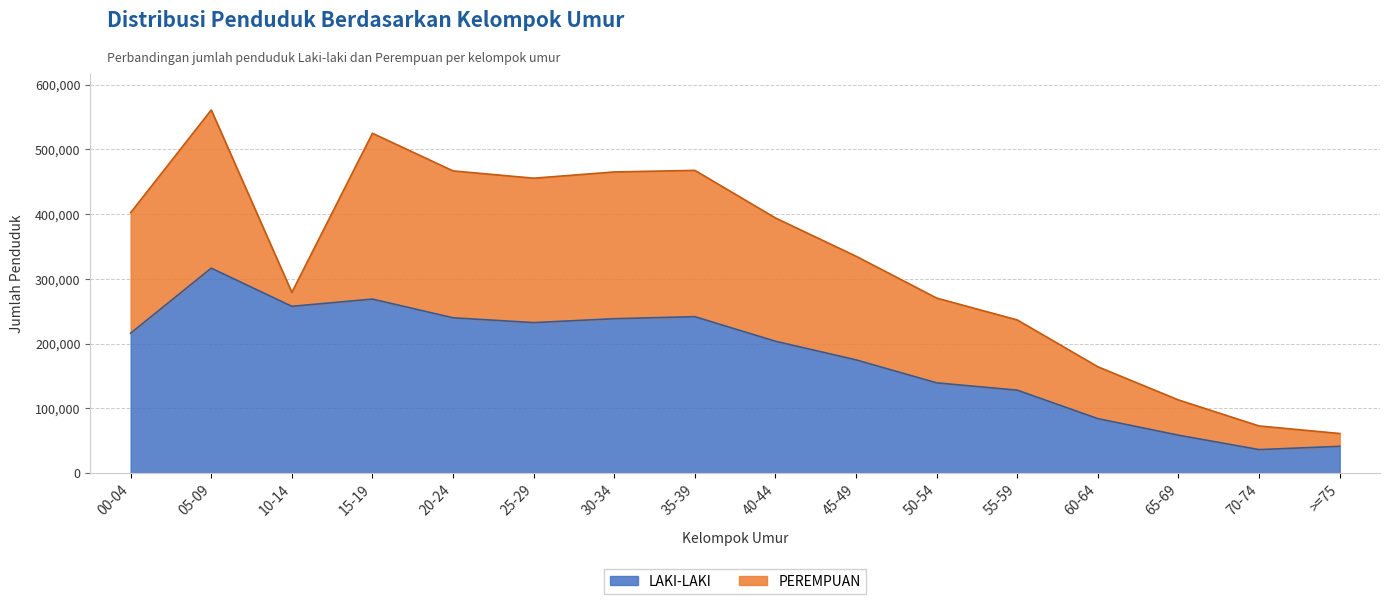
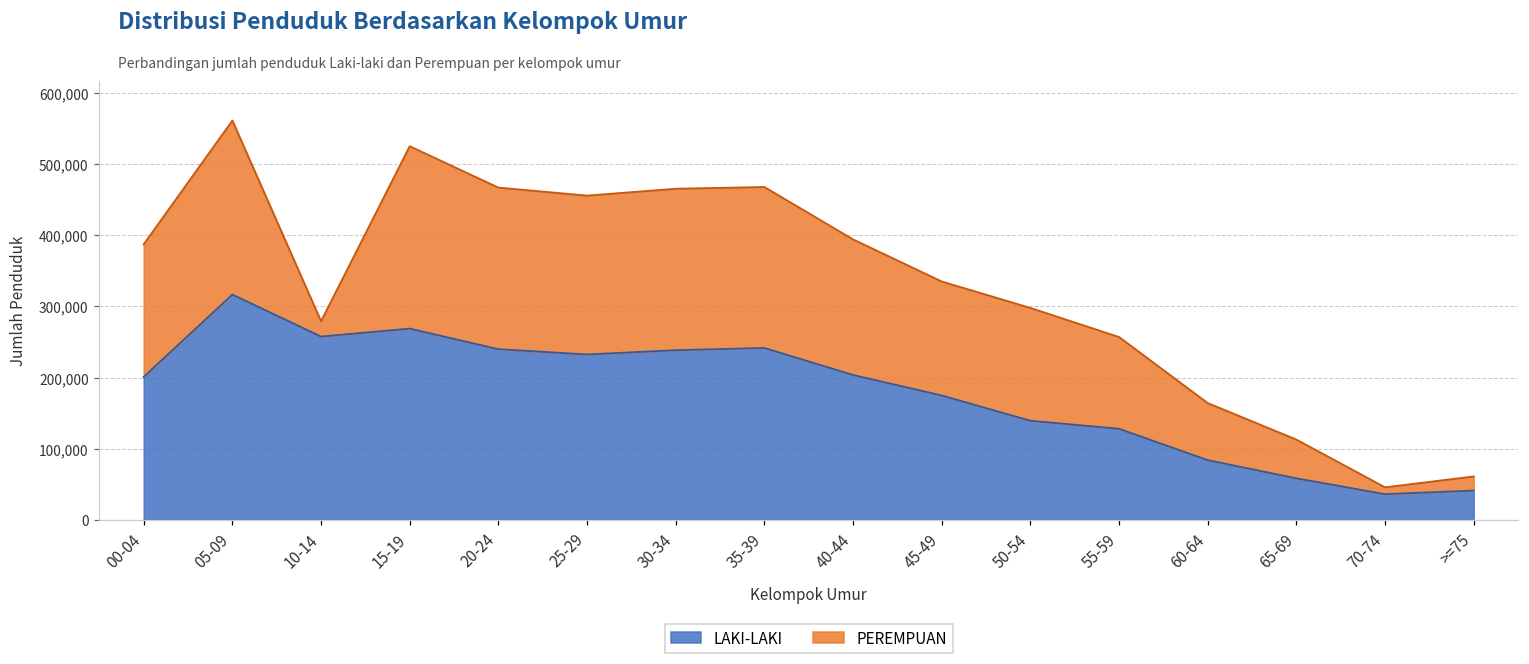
  {
    "LAKI-LAKI": {
-     "00-04": "220,000",
+     "00-04": "200,000",
      "05-09": "320,000",
      "10-14": "260,000",
      "15-19": "270,000",
      "20-24": "240,000",
      "25-29": "230,000",
      "30-34": "240,000",
      "35-39": "240,000",
      "40-44": "200,000",
      "45-49": "170,000",
      "50-54": "140,000",
      "55-59": "130,000",
      "60-64": "80,000",
      "65-69": "60,000",
      "70-74": "40,000",
      ">=75": "40,000"
    },
    "PEREMPUAN": {
      "00-04": "190,000",
      "05-09": "240,000",
      "10-14": "20,000",
      "15-19": "260,000",
      "20-24": "230,000",
      "25-29": "220,000",
      "30-34": "230,000",
      "35-39": "230,000",
      "40-44": "190,000",
      "45-49": "160,000",
-     "50-54": "130,000",
-     "55-59": "110,000",
+     "50-54": "160,000",
+     "55-59": "130,000",
      "60-64": "80,000",
      "65-69": "50,000",
-     "70-74": "40,000",
+     "70-74": "10,000",
      ">=75": "20,000"
    }
  }
